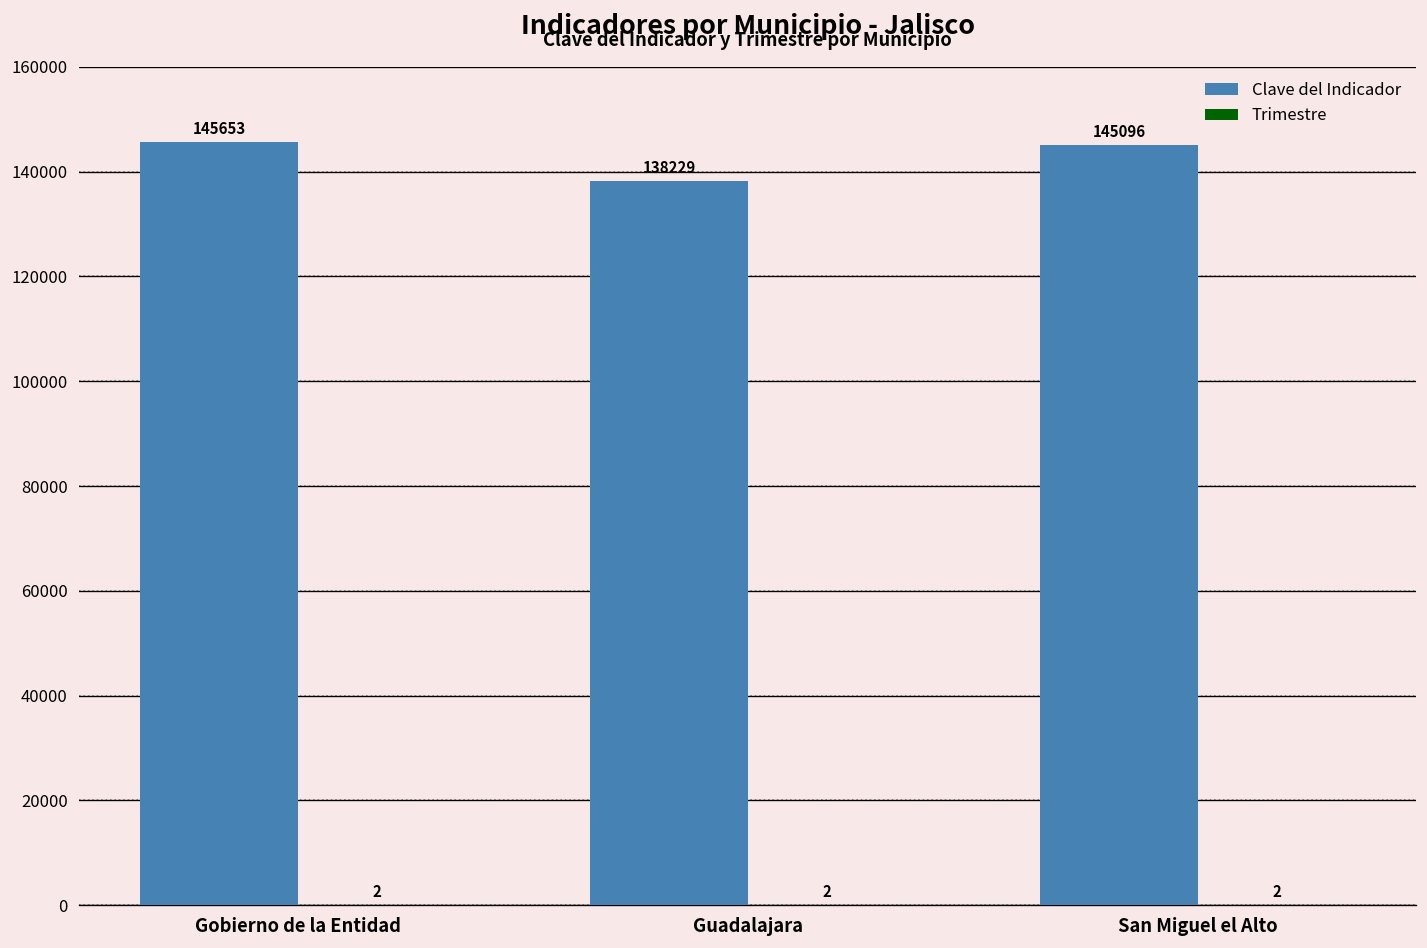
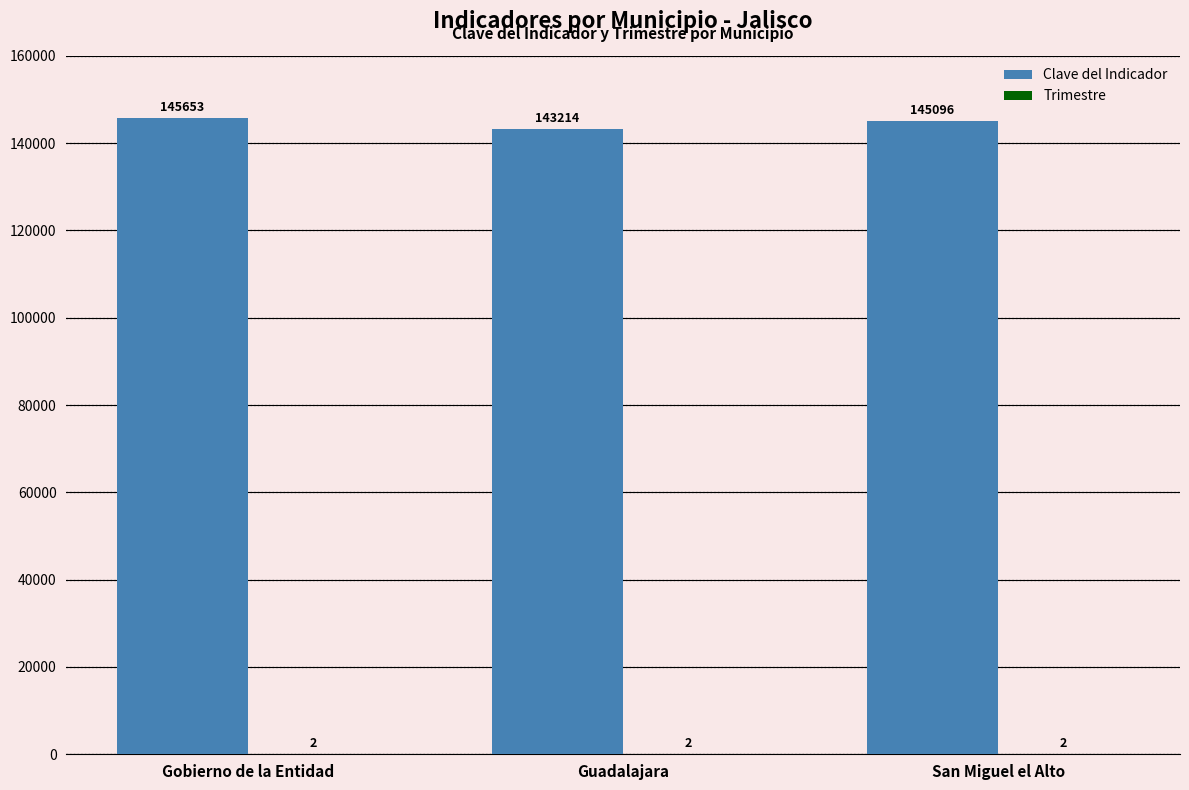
  {
    "Clave del Indicador": {
      "Gobierno de la Entidad": 145653,
-     "Guadalajara": 138229,
+     "Guadalajara": 143214,
      "San Miguel el Alto": 145096
    },
    "Trimestre": {
      "Gobierno de la Entidad": 2,
      "Guadalajara": 2,
      "San Miguel el Alto": 2
    }
  }
